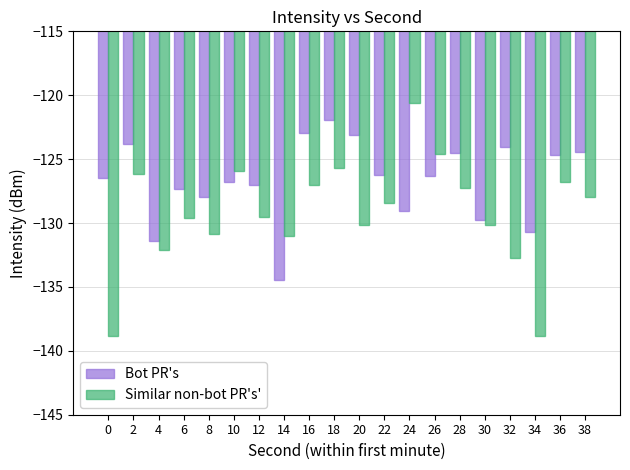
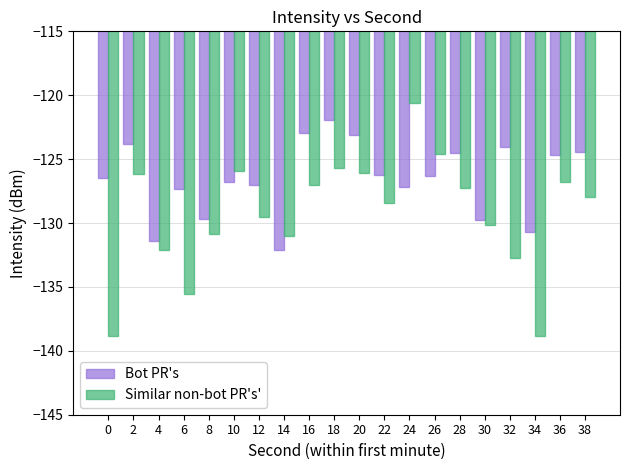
  {
    "Bot PR's": {
      "0": -126.5,
      "2": -123.8,
      "4": -131.4,
      "6": -127.4,
-     "8": -128.0,
+     "8": -129.7,
      "10": -126.8,
      "12": -127.0,
-     "14": -134.4,
+     "14": -132.1,
      "16": -123.0,
      "18": -122.0,
      "20": -123.1,
      "22": -126.2,
-     "24": -129.1,
+     "24": -127.2,
      "26": -126.3,
      "28": -124.5,
      "30": -129.8,
      "32": -124.1,
      "34": -130.7,
      "36": -124.7,
      "38": -124.4
    },
    "Similar non-bot PR's'": {
      "0": -138.8,
      "2": -126.2,
      "4": -132.1,
-     "6": -129.6,
+     "6": -135.6,
      "8": -130.9,
      "10": -126.0,
      "12": -129.6,
      "14": -131.0,
      "16": -127.0,
      "18": -125.7,
-     "20": -130.1,
+     "20": -126.1,
      "22": -128.5,
      "24": -120.6,
      "26": -124.6,
      "28": -127.3,
      "30": -130.2,
      "32": -132.8,
      "34": -138.8,
      "36": -126.8,
      "38": -128.0
    }
  }
